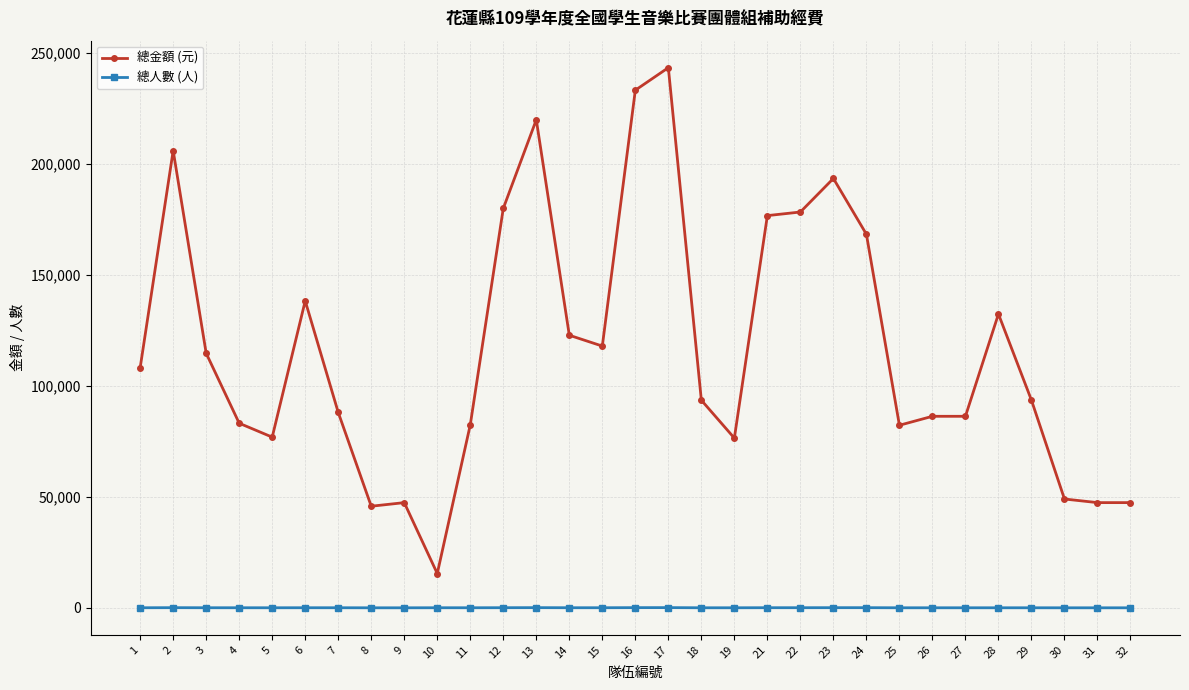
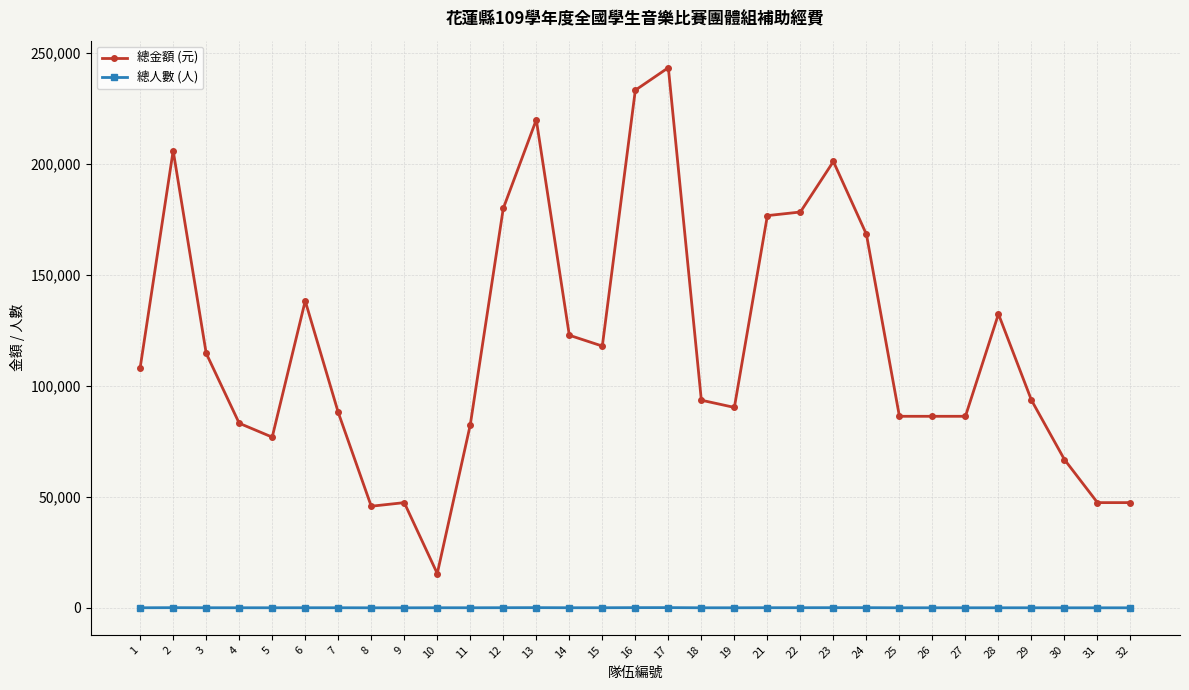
  {
    "總金額 (元)": {
      "1": "108,000",
      "2": "206,000",
      "3": "115,000",
      "4": "83,000",
      "5": "77,000",
      "6": "138,000",
      "7": "88,000",
      "8": "46,000",
      "9": "47,000",
      "10": "15,000",
      "11": "82,000",
      "12": "180,000",
      "13": "220,000",
      "14": "123,000",
      "15": "118,000",
      "16": "233,000",
      "17": "243,000",
      "18": "94,000",
-     "19": "76,000",
+     "19": "90,000",
      "21": "177,000",
      "22": "178,000",
-     "23": "193,000",
+     "23": "201,000",
      "24": "168,000",
-     "25": "82,000",
+     "25": "86,000",
      "26": "86,000",
      "27": "86,000",
      "28": "132,000",
      "29": "94,000",
-     "30": "49,000",
+     "30": "67,000",
      "31": "47,000",
      "32": "47,000"
    },
    "總人數 (人)": {
      "1": "0",
      "2": "0",
      "3": "0",
      "4": "0",
      "5": "0",
      "6": "0",
      "7": "0",
      "8": "0",
      "9": "0",
      "10": "0",
      "11": "0",
      "12": "0",
      "13": "0",
      "14": "0",
      "15": "0",
      "16": "0",
      "17": "0",
      "18": "0",
      "19": "0",
      "21": "0",
      "22": "0",
      "23": "0",
      "24": "0",
      "25": "0",
      "26": "0",
      "27": "0",
      "28": "0",
      "29": "0",
      "30": "0",
      "31": "0",
      "32": "0"
    }
  }
